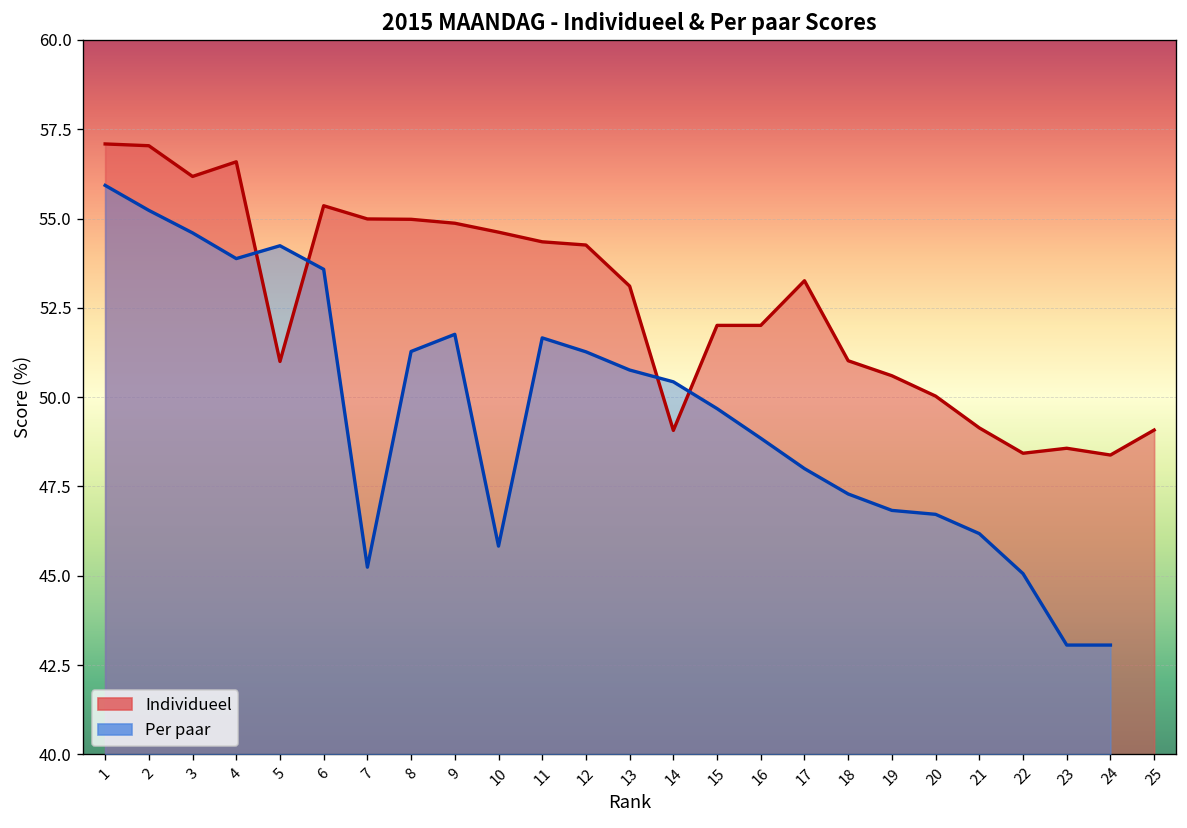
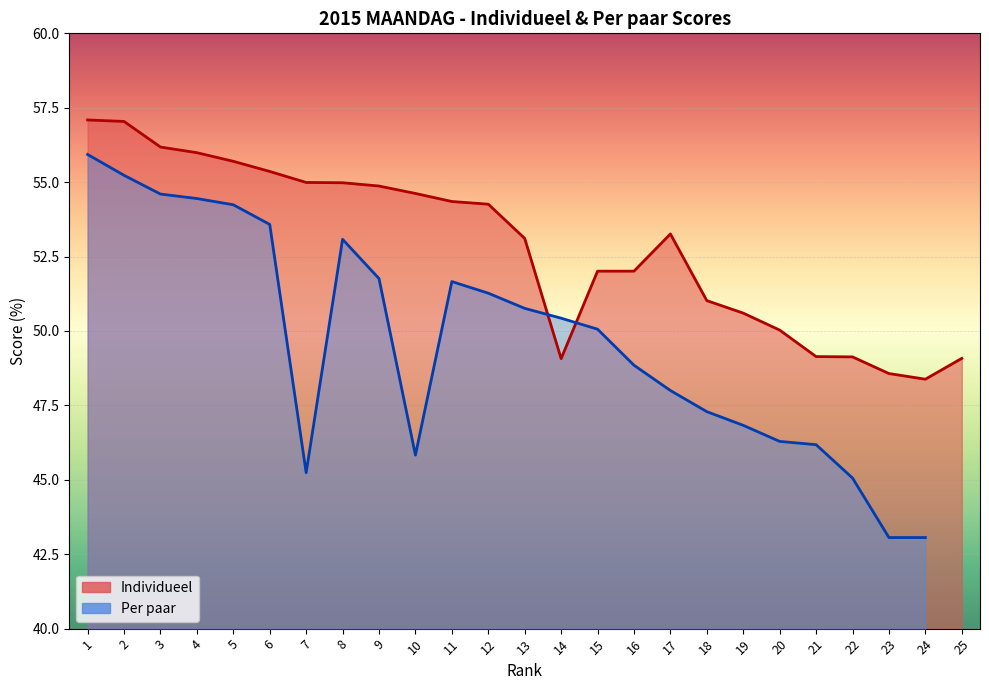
  {
    "Individueel": {
      "1": 57.1,
      "2": 57.0,
      "3": 56.2,
-     "4": 56.6,
-     "5": 51.0,
+     "4": 56.0,
+     "5": 55.7,
      "6": 55.4,
      "7": 55.0,
      "8": 55.0,
      "9": 54.9,
      "10": 54.6,
      "11": 54.4,
      "12": 54.3,
      "13": 53.1,
      "14": 49.1,
      "15": 52.0,
      "16": 52.0,
      "17": 53.3,
      "18": 51.0,
      "19": 50.6,
      "20": 50.0,
      "21": 49.1,
-     "22": 48.4,
+     "22": 49.1,
      "23": 48.6,
      "24": 48.4,
      "25": 49.1
    },
    "Per paar": {
      "1": 55.9,
      "2": 55.2,
      "3": 54.6,
-     "4": 53.9,
+     "4": 54.5,
      "5": 54.2,
      "6": 53.6,
      "7": 45.2,
-     "8": 51.3,
+     "8": 53.1,
      "9": 51.8,
      "10": 45.8,
      "11": 51.7,
      "12": 51.3,
      "13": 50.8,
      "14": 50.4,
-     "15": 49.7,
+     "15": 50.1,
      "16": 48.9,
      "17": 48.0,
      "18": 47.3,
      "19": 46.8,
-     "20": 46.7,
+     "20": 46.3,
      "21": 46.2,
      "22": 45.1,
      "23": 43.1,
      "24": 43.1
    }
  }
